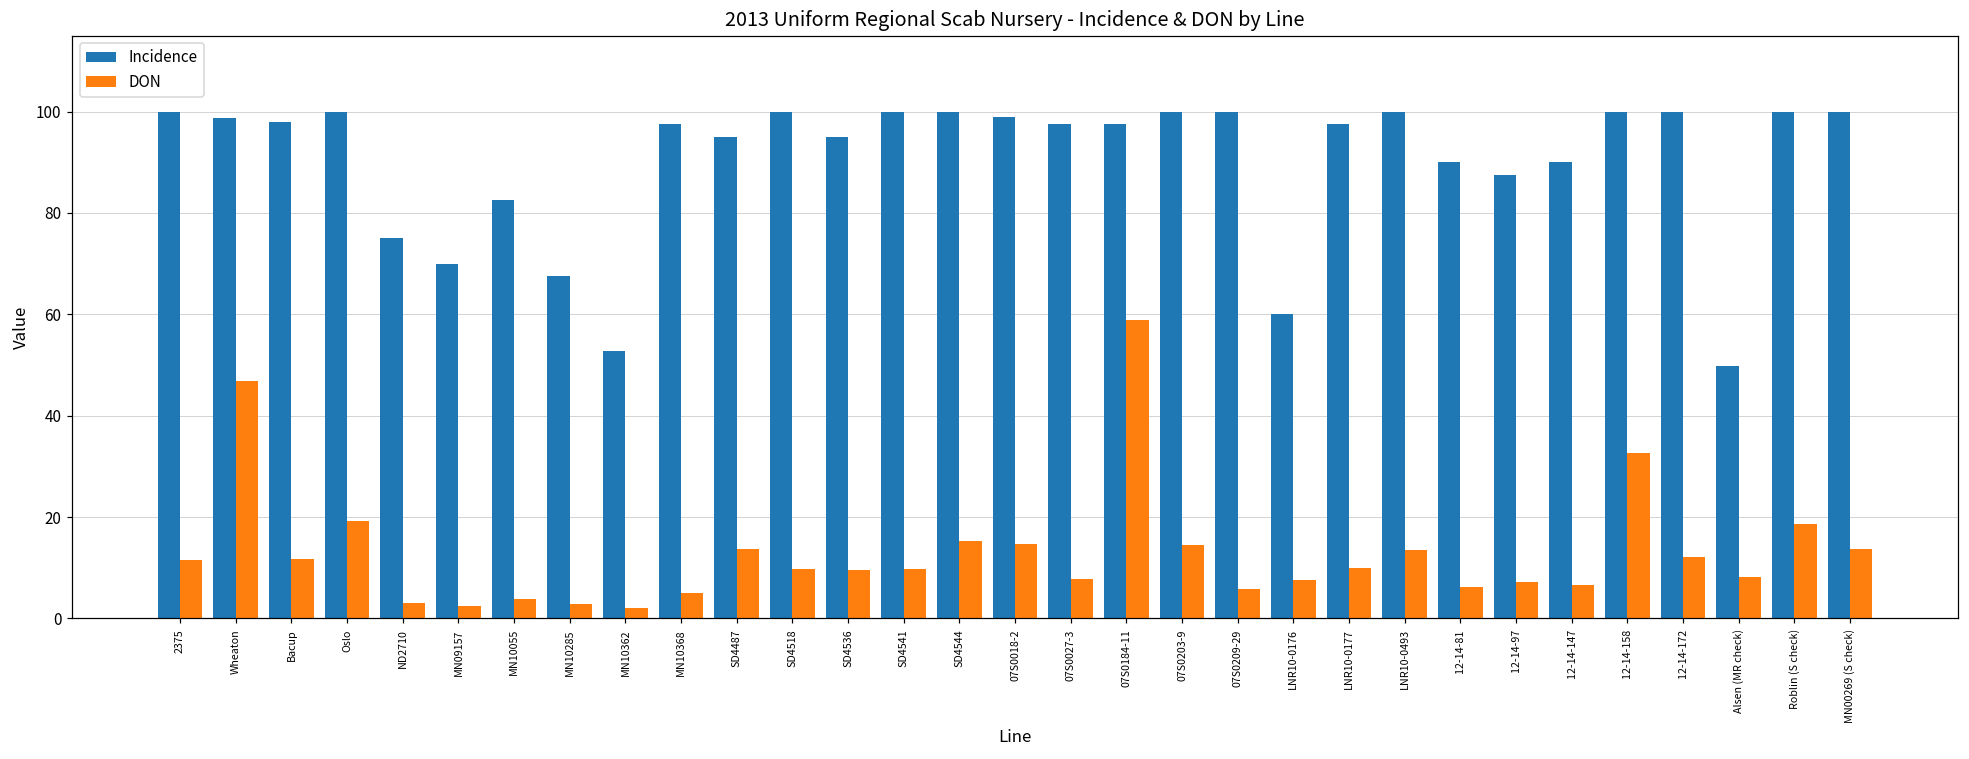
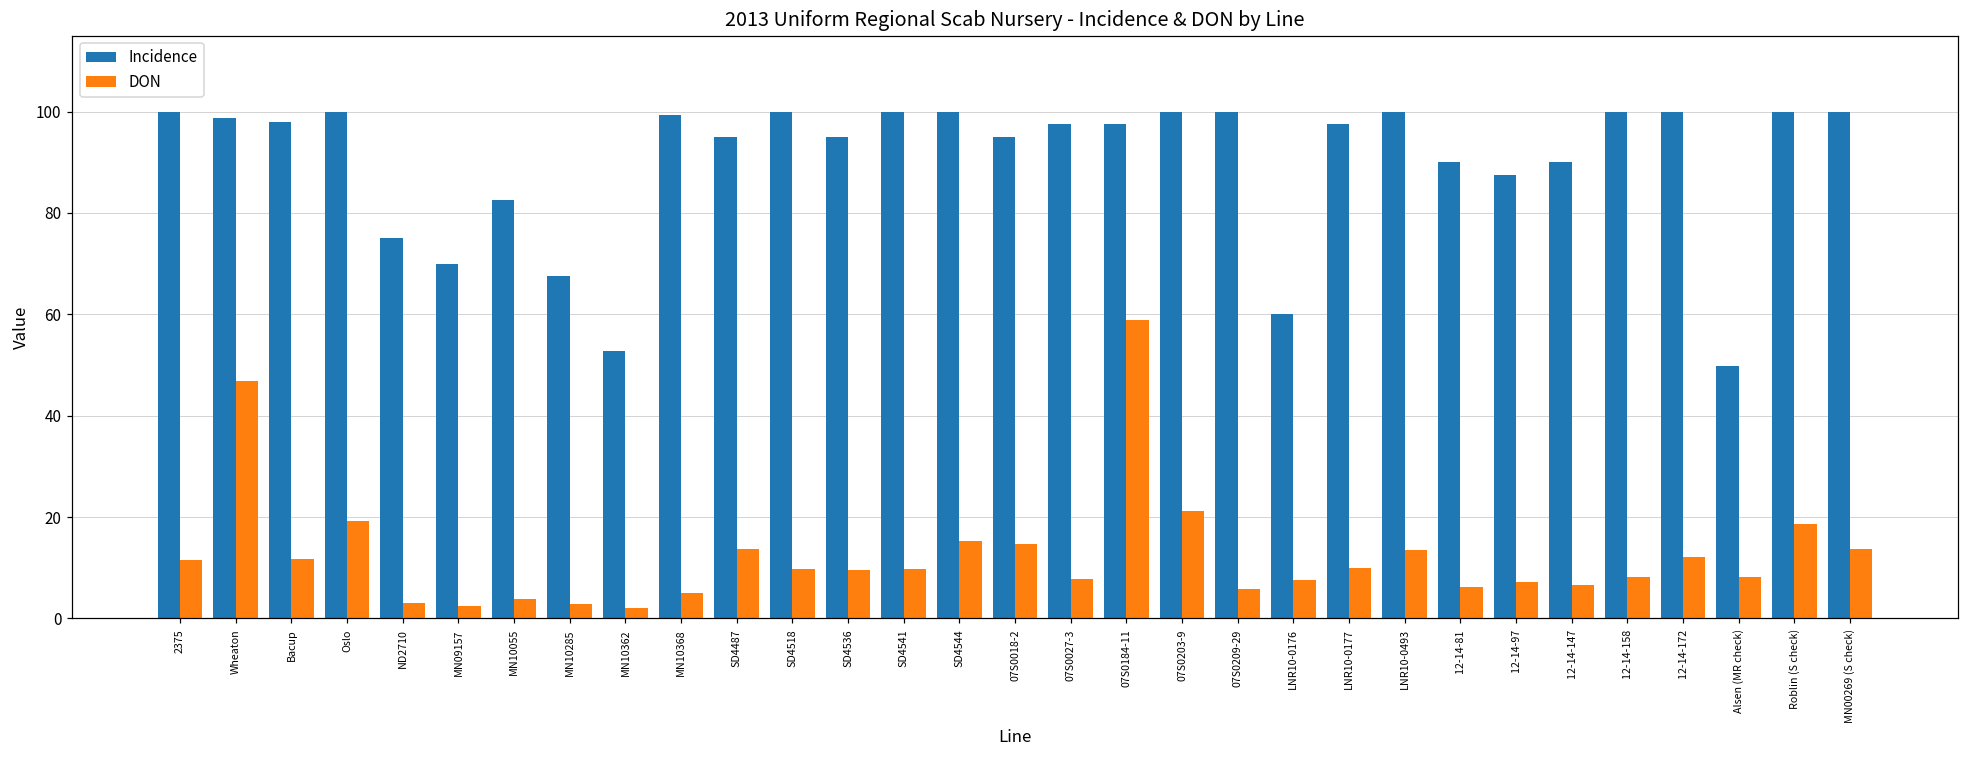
  {
    "Incidence": {
      "2375": 100,
      "Wheaton": 99,
      "Bacup": 98,
      "Oslo": 100,
      "ND2710": 75,
      "MN09157": 70,
      "MN10055": 83,
      "MN10285": 68,
      "MN10362": 53,
-     "MN10368": 98,
+     "MN10368": 99,
      "SD4487": 95,
      "SD4518": 100,
      "SD4536": 95,
      "SD4541": 100,
      "SD4544": 100,
-     "07S0018-2": 99,
+     "07S0018-2": 95,
      "07S0027-3": 98,
      "07S0184-11": 98,
      "07S0203-9": 100,
      "07S0209-29": 100,
      "LNR10-0176": 60,
      "LNR10-0177": 98,
      "LNR10-0493": 100,
      "12-14-81": 90,
      "12-14-97": 88,
      "12-14-147": 90,
      "12-14-158": 100,
      "12-14-172": 100,
      "Alsen (MR check)": 50,
      "Roblin (S check)": 100,
      "MN00269 (S check)": 100
    },
    "DON": {
      "2375": 12,
      "Wheaton": 47,
      "Bacup": 12,
      "Oslo": 19,
      "ND2710": 3,
      "MN09157": 3,
      "MN10055": 4,
      "MN10285": 3,
      "MN10362": 2,
      "MN10368": 5,
      "SD4487": 14,
      "SD4518": 10,
      "SD4536": 10,
      "SD4541": 10,
      "SD4544": 15,
      "07S0018-2": 15,
      "07S0027-3": 8,
      "07S0184-11": 59,
-     "07S0203-9": 14,
+     "07S0203-9": 21,
      "07S0209-29": 6,
      "LNR10-0176": 8,
      "LNR10-0177": 10,
      "LNR10-0493": 14,
      "12-14-81": 6,
      "12-14-97": 7,
      "12-14-147": 7,
-     "12-14-158": 33,
+     "12-14-158": 8,
      "12-14-172": 12,
      "Alsen (MR check)": 8,
      "Roblin (S check)": 19,
      "MN00269 (S check)": 14
    }
  }
